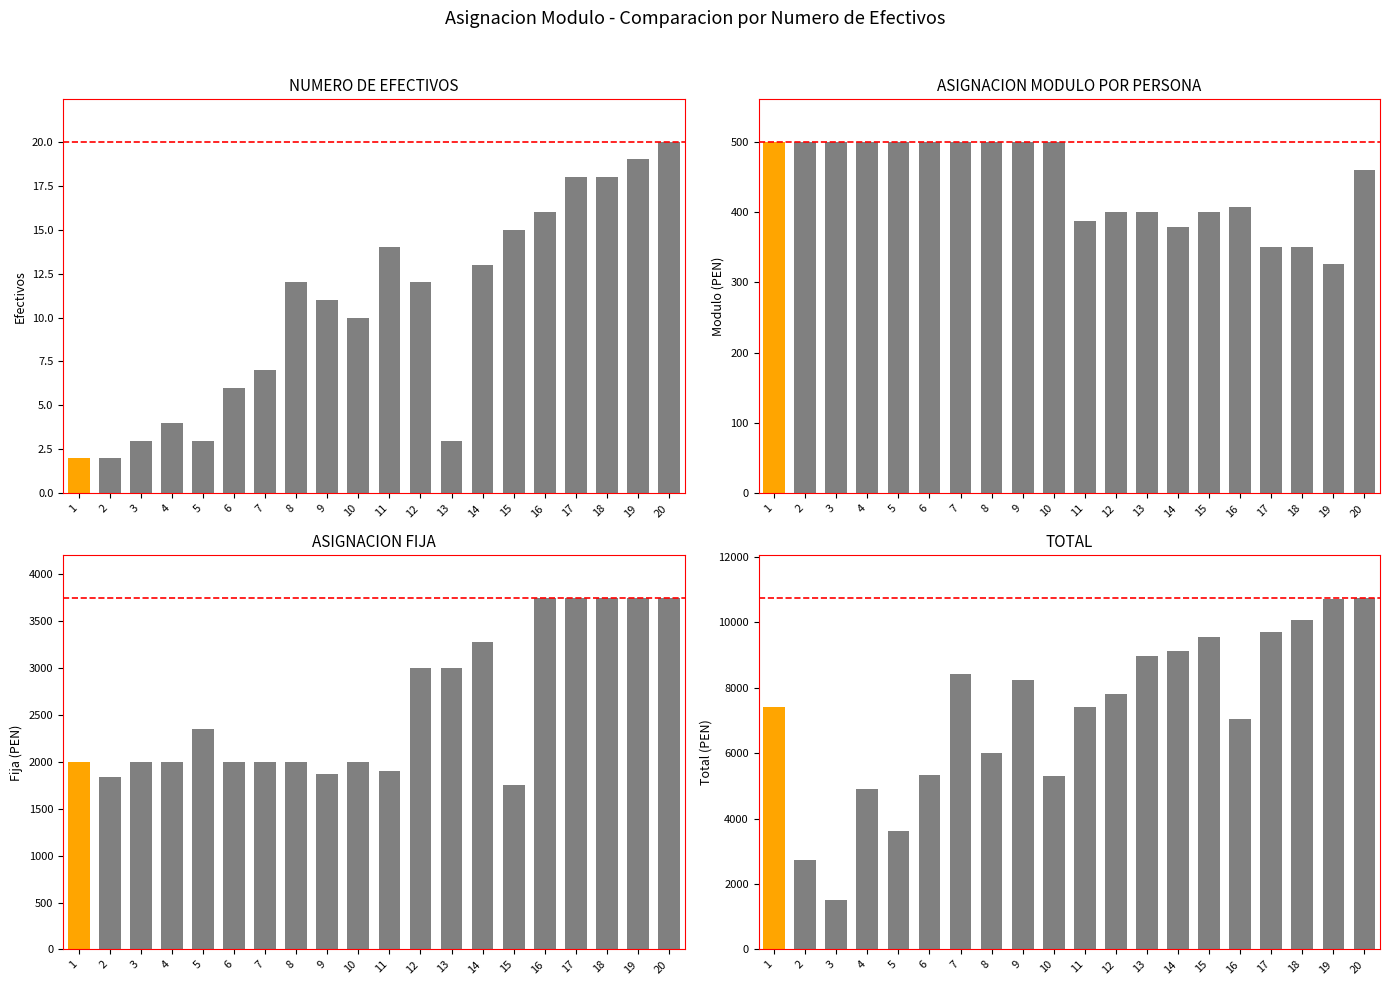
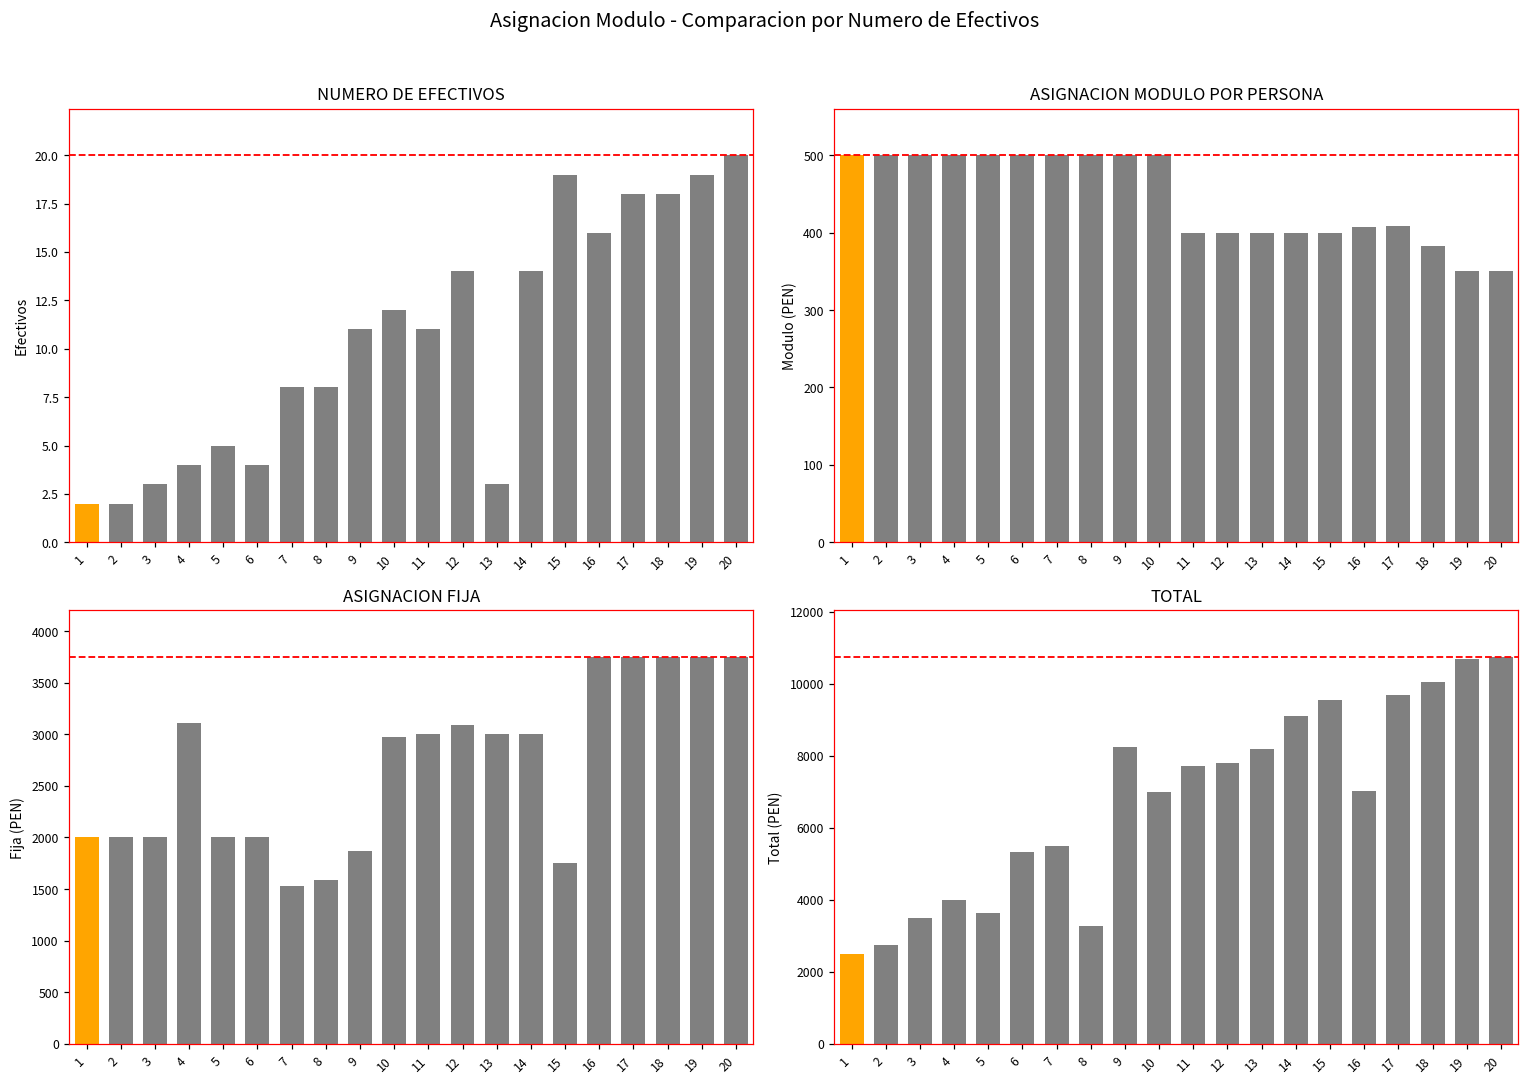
  {
    "NUMERO DE EFECTIVOS": {
      "1": 2,
      "2": 2,
      "3": 3,
      "4": 4,
-     "5": 3,
-     "6": 6,
-     "7": 7,
-     "8": 12,
+     "5": 5,
+     "6": 4,
+     "7": 8,
+     "8": 8,
      "9": 11,
-     "10": 10,
-     "11": 14,
-     "12": 12,
+     "10": 12,
+     "11": 11,
+     "12": 14,
      "13": 3,
-     "14": 13,
-     "15": 15,
+     "14": 14,
+     "15": 19,
      "16": 16,
      "17": 18,
      "18": 18,
      "19": 19,
      "20": 20
    },
    "ASIGNACION MODULO POR PERSONA": {
      "1": 500,
      "2": 500,
      "3": 500,
      "4": 500,
      "5": 500,
      "6": 500,
      "7": 500,
      "8": 500,
      "9": 500,
      "10": 500,
-     "11": 390,
+     "11": 400,
      "12": 400,
      "13": 400,
-     "14": 380,
+     "14": 400,
      "15": 400,
      "16": 410,
-     "17": 350,
-     "18": 350,
-     "19": 330,
-     "20": 460
+     "17": 410,
+     "18": 380,
+     "19": 350,
+     "20": 350
    },
    "ASIGNACION FIJA": {
      "1": 2000,
-     "2": 1800,
+     "2": 2000,
      "3": 2000,
-     "4": 2000,
-     "5": 2400,
+     "4": 3100,
+     "5": 2000,
      "6": 2000,
-     "7": 2000,
-     "8": 2000,
+     "7": 1500,
+     "8": 1600,
      "9": 1900,
-     "10": 2000,
-     "11": 1900,
-     "12": 3000,
+     "10": 3000,
+     "11": 3000,
+     "12": 3100,
      "13": 3000,
-     "14": 3300,
+     "14": 3000,
      "15": 1800,
      "16": 3800,
      "17": 3800,
      "18": 3800,
      "19": 3800,
      "20": 3800
    },
    "TOTAL": {
-     "1": 7400,
+     "1": 2500,
      "2": 2700,
-     "3": 1500,
-     "4": 4900,
+     "3": 3500,
+     "4": 4000,
      "5": 3600,
      "6": 5300,
-     "7": 8400,
-     "8": 6000,
+     "7": 5500,
+     "8": 3300,
      "9": 8200,
-     "10": 5300,
-     "11": 7400,
+     "10": 7000,
+     "11": 7700,
      "12": 7800,
-     "13": 9000,
+     "13": 8200,
      "14": 9100,
      "15": 9600,
      "16": 7000,
      "17": 9700,
      "18": 10100,
      "19": 10700,
      "20": 10800
    }
  }
